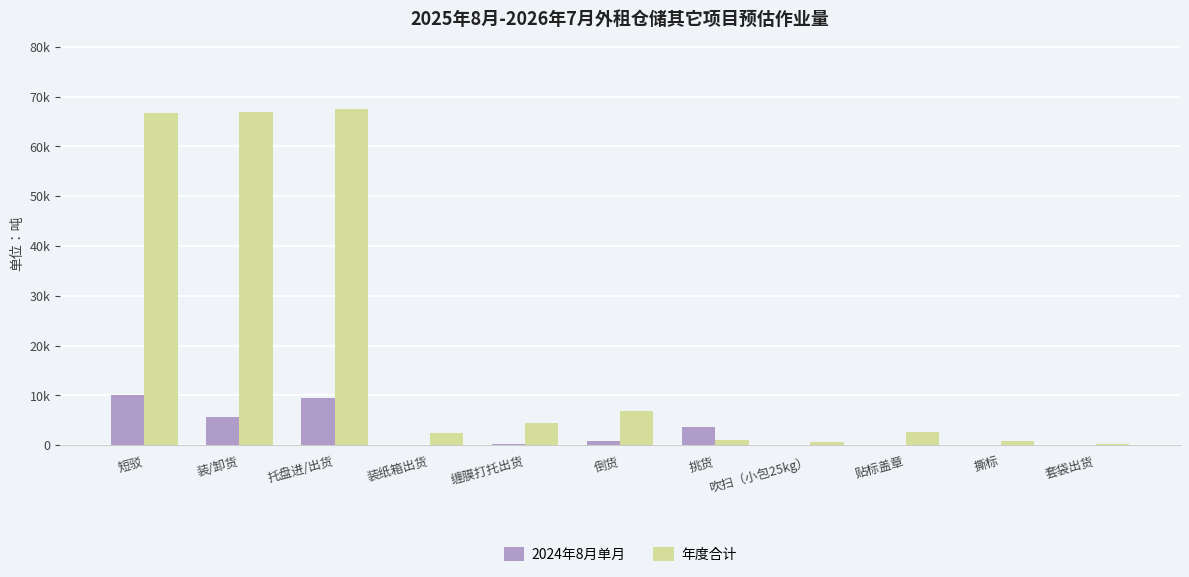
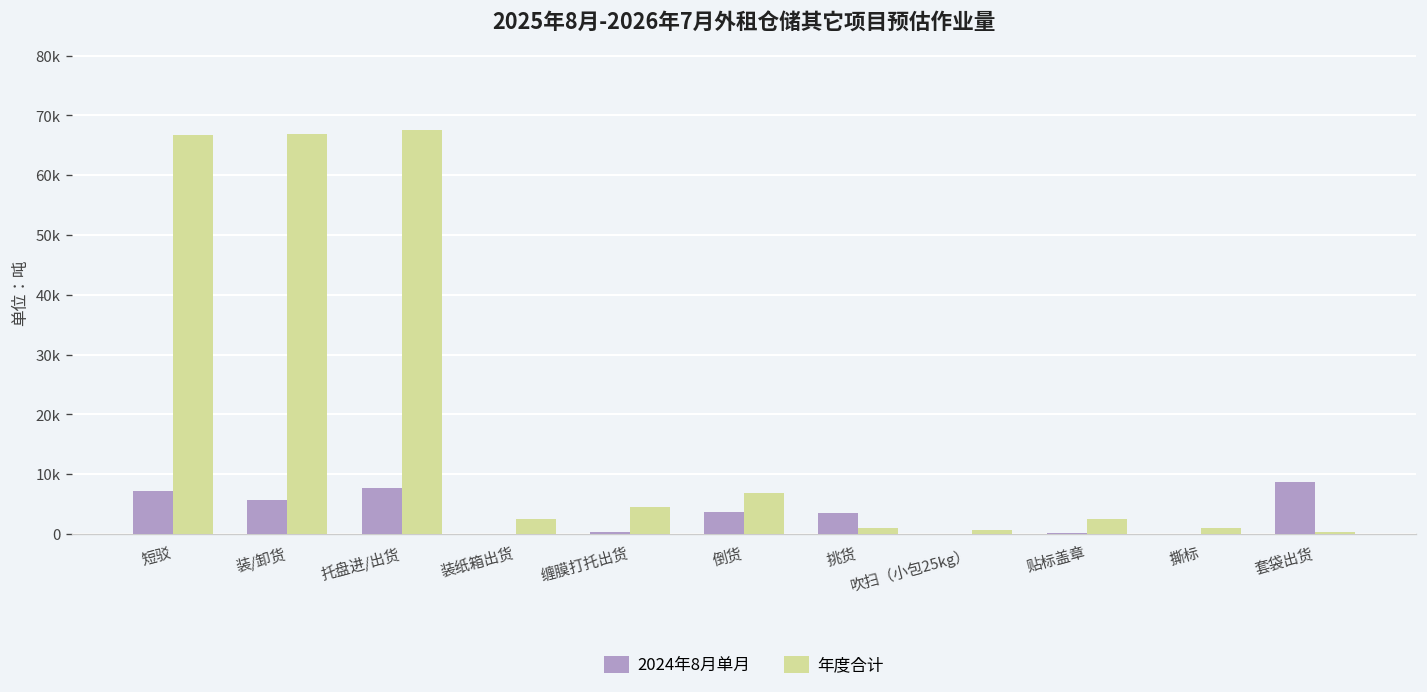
  {
    "2024年8月单月": {
-     "短驳": 10000,
+     "短驳": 7000,
      "装/卸货": 6000,
-     "托盘进/出货": 9000,
-     "倒货": 1000,
+     "托盘进/出货": 8000,
+     "倒货": 4000,
      "挑货": 4000,
      "撕标": 0,
-     "套袋出货": 0
+     "套袋出货": 9000
    },
    "年度合计": {
      "短驳": 67000,
      "装/卸货": 67000,
      "托盘进/出货": 68000,
      "装纸箱出货": 2000,
      "缠膜打托出货": 5000,
      "倒货": 7000,
      "挑货": 1000,
      "吹扫（小包25kg）": 1000,
      "贴标盖章": 3000,
      "撕标": 1000
    }
  }
